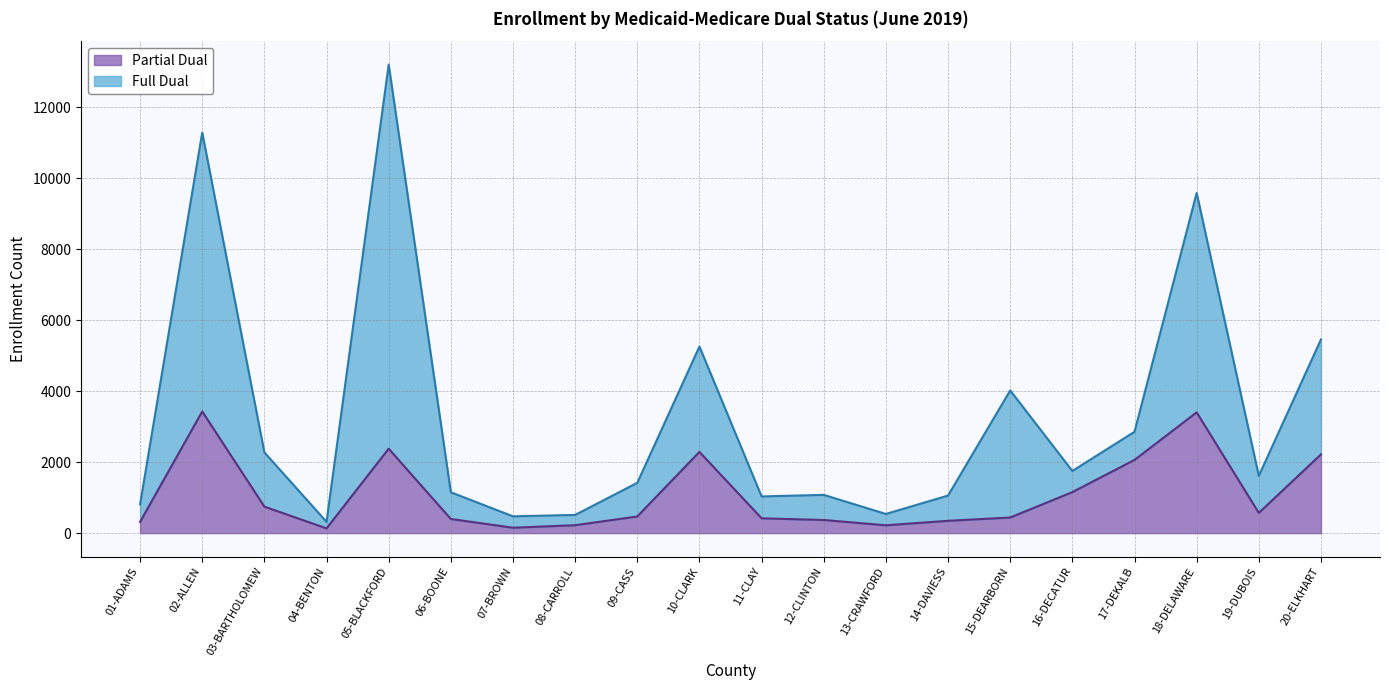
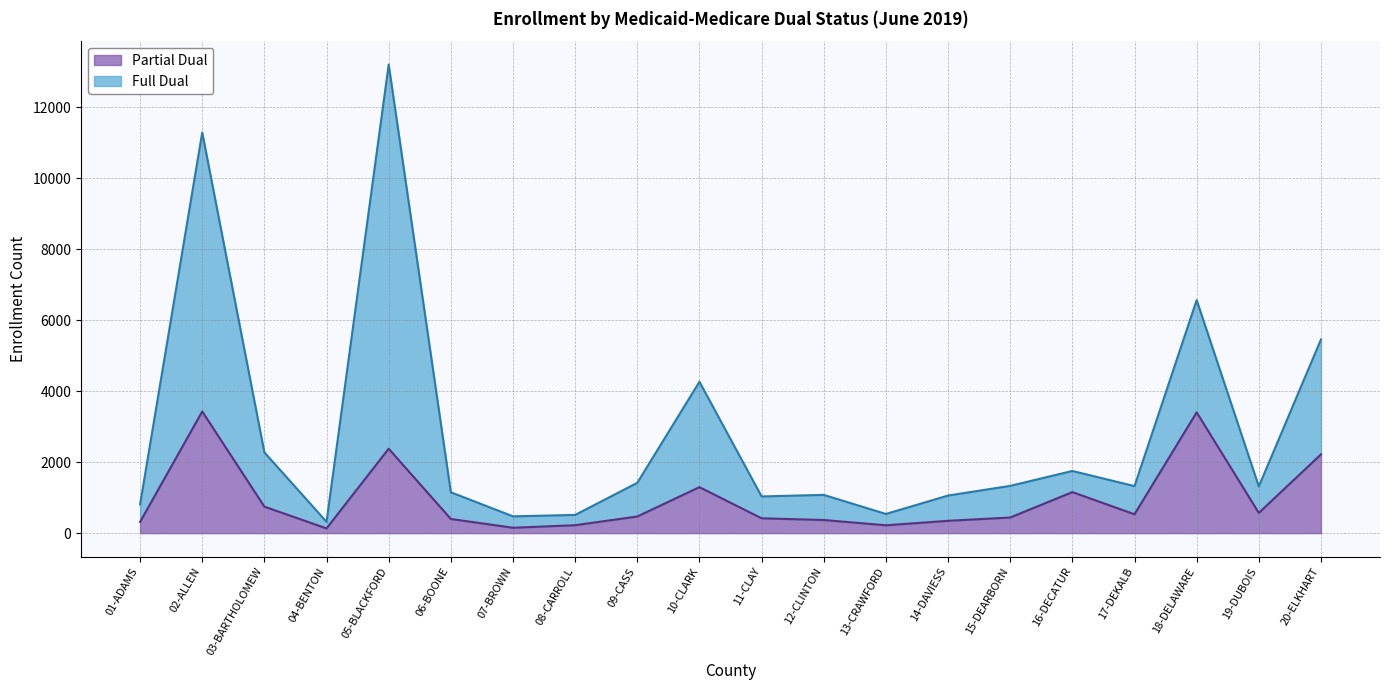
  {
    "Partial Dual": {
      "01-ADAMS": 300,
      "02-ALLEN": 3400,
      "03-BARTHOLOMEW": 700,
      "04-BENTON": 100,
      "05-BLACKFORD": 2400,
      "06-BOONE": 400,
      "07-BROWN": 200,
      "08-CARROLL": 200,
      "09-CASS": 500,
-     "10-CLARK": 2300,
+     "10-CLARK": 1300,
      "11-CLAY": 400,
      "12-CLINTON": 400,
      "13-CRAWFORD": 200,
      "14-DAVIESS": 300,
      "15-DEARBORN": 400,
      "16-DECATUR": 1200,
-     "17-DEKALB": 2100,
+     "17-DEKALB": 500,
      "18-DELAWARE": 3400,
      "19-DUBOIS": 600,
      "20-ELKHART": 2200
    },
    "Full Dual": {
      "01-ADAMS": 500,
      "02-ALLEN": 7900,
      "03-BARTHOLOMEW": 1500,
      "04-BENTON": 200,
      "05-BLACKFORD": 10800,
      "06-BOONE": 800,
      "07-BROWN": 300,
      "08-CARROLL": 300,
      "09-CASS": 900,
      "10-CLARK": 3000,
      "11-CLAY": 600,
      "12-CLINTON": 700,
      "13-CRAWFORD": 300,
      "14-DAVIESS": 700,
-     "15-DEARBORN": 3600,
+     "15-DEARBORN": 900,
      "16-DECATUR": 600,
      "17-DEKALB": 800,
-     "18-DELAWARE": 6200,
-     "19-DUBOIS": 1000,
+     "18-DELAWARE": 3200,
+     "19-DUBOIS": 700,
      "20-ELKHART": 3200
    }
  }
